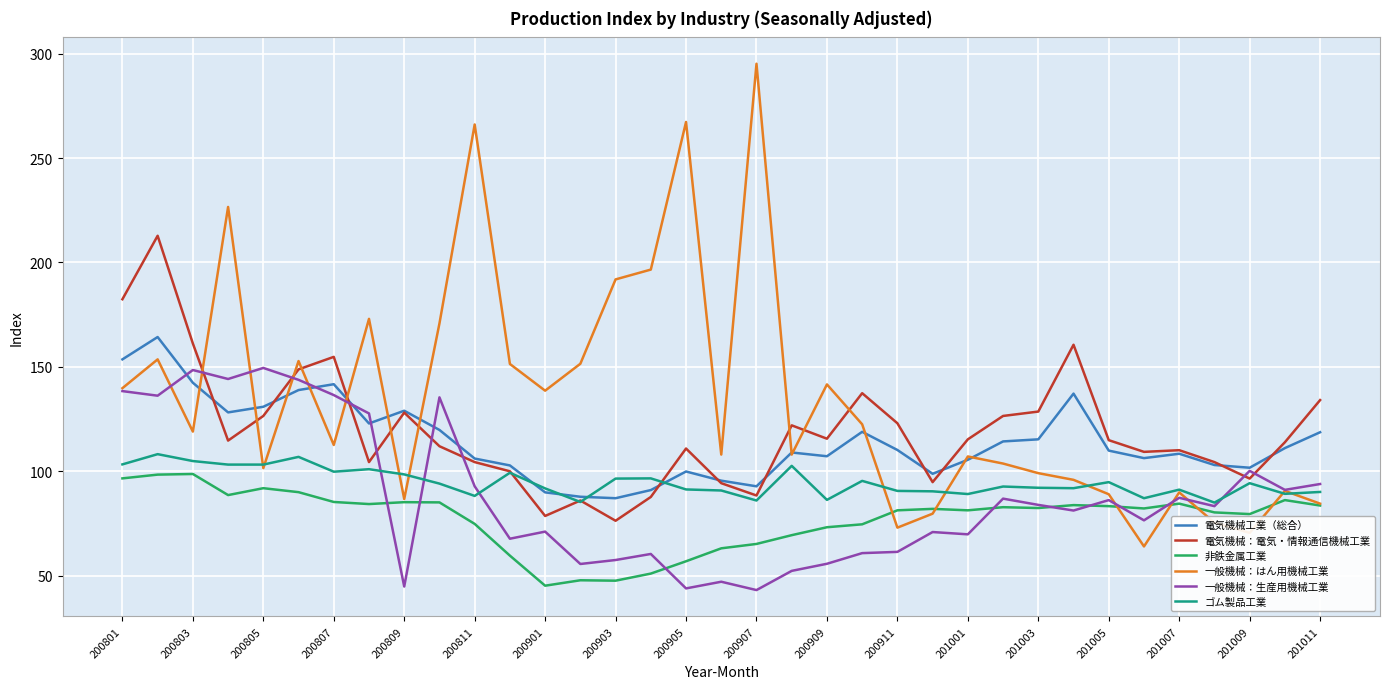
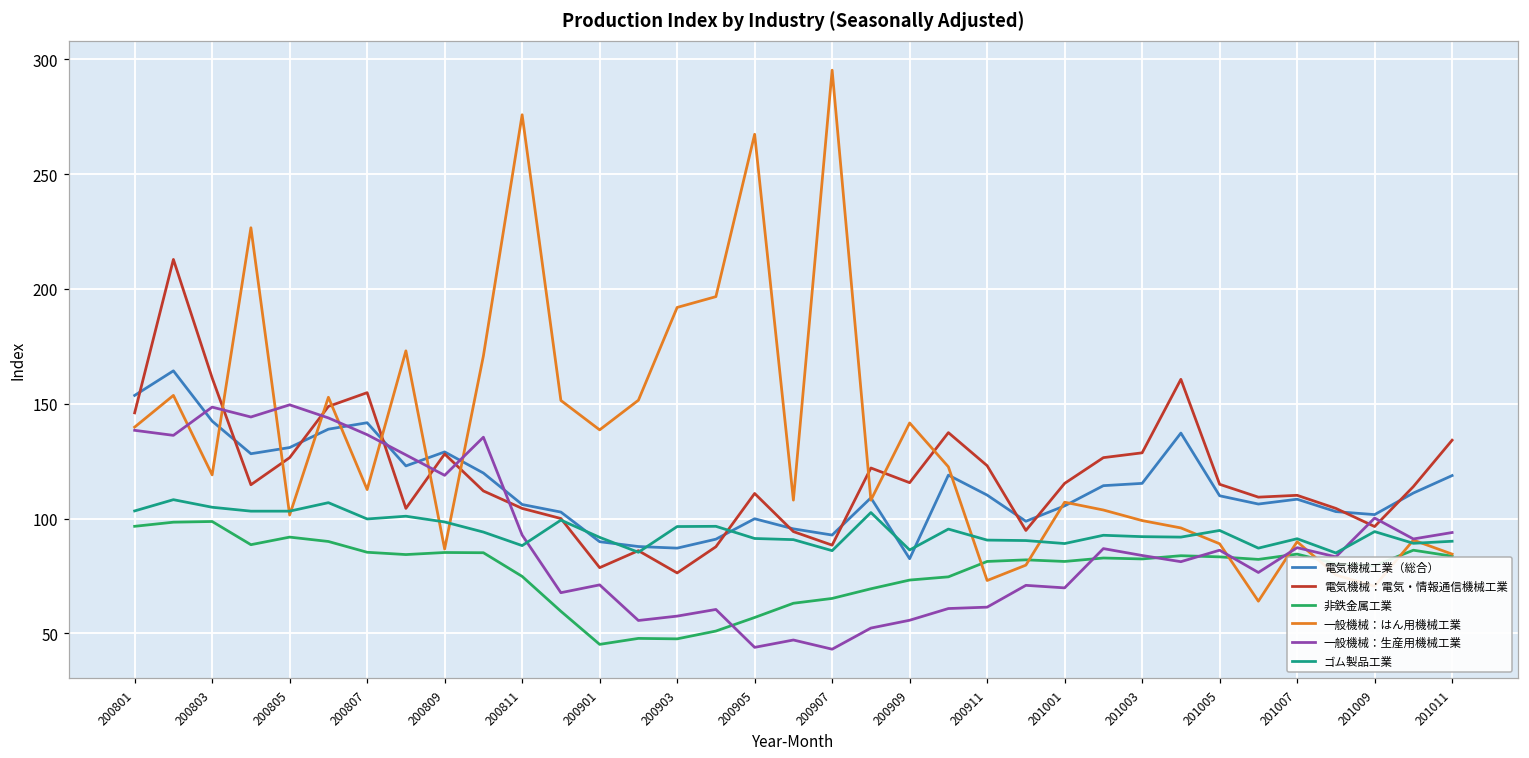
  {
    "電気機械工業（総合）": {
      "200801": 154,
      "200803": 142,
      "200805": 131,
      "200807": 142,
      "200811": 106,
      "200901": 90,
      "200903": 87,
      "200905": 100,
      "200907": 93,
-     "200909": 107,
+     "200909": 83,
      "200911": 110,
      "201001": 106,
      "201003": 115,
      "201005": 110,
      "201007": 108,
      "201009": 102,
      "201011": 119
    },
    "電気機械：電気・情報通信機械工業": {
-     "200801": 182,
+     "200801": 146,
      "200803": 161,
      "200805": 127,
      "200807": 155,
      "200811": 104,
      "200901": 79,
      "200903": 76,
      "200905": 111,
      "200907": 88,
      "200909": 116,
      "200911": 123,
      "201001": 115,
      "201003": 129,
      "201005": 115,
      "201007": 110,
      "201009": 97,
      "201011": 134
    },
    "一般機械：はん用機械工業": {
      "200801": 140,
      "200803": 119,
      "200805": 102,
      "200807": 113,
      "200809": 87,
-     "200811": 266,
+     "200811": 276,
      "200901": 139,
      "200903": 192,
      "200905": 267,
      "200907": 295,
      "200909": 142,
      "200911": 73,
      "201001": 107,
      "201003": 99,
      "201005": 89,
      "201007": 90
    },
    "一般機械：生産用機械工業": {
      "200801": 138,
      "200803": 149,
      "200805": 150,
      "200807": 137,
-     "200809": 45,
+     "200809": 119,
      "200811": 93,
      "200901": 71,
      "200903": 58,
      "200905": 44,
      "200907": 43,
      "200909": 56,
      "200911": 61,
      "201001": 70,
      "201003": 84,
      "201005": 86,
      "201007": 87,
      "201009": 100,
      "201011": 94
    }
  }
